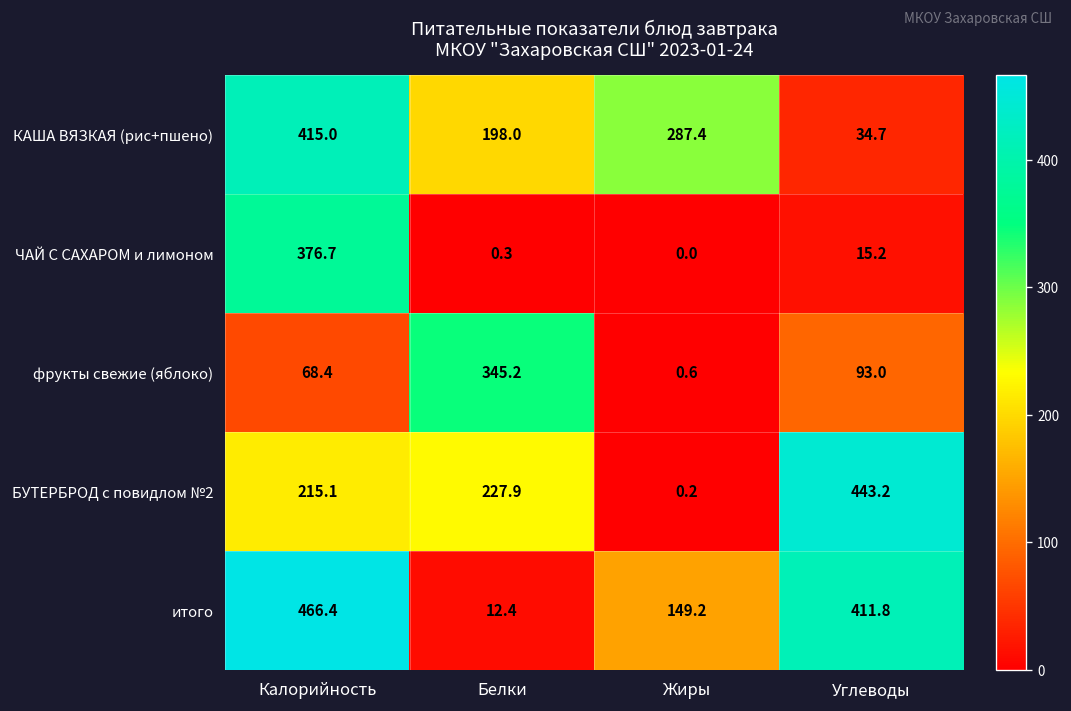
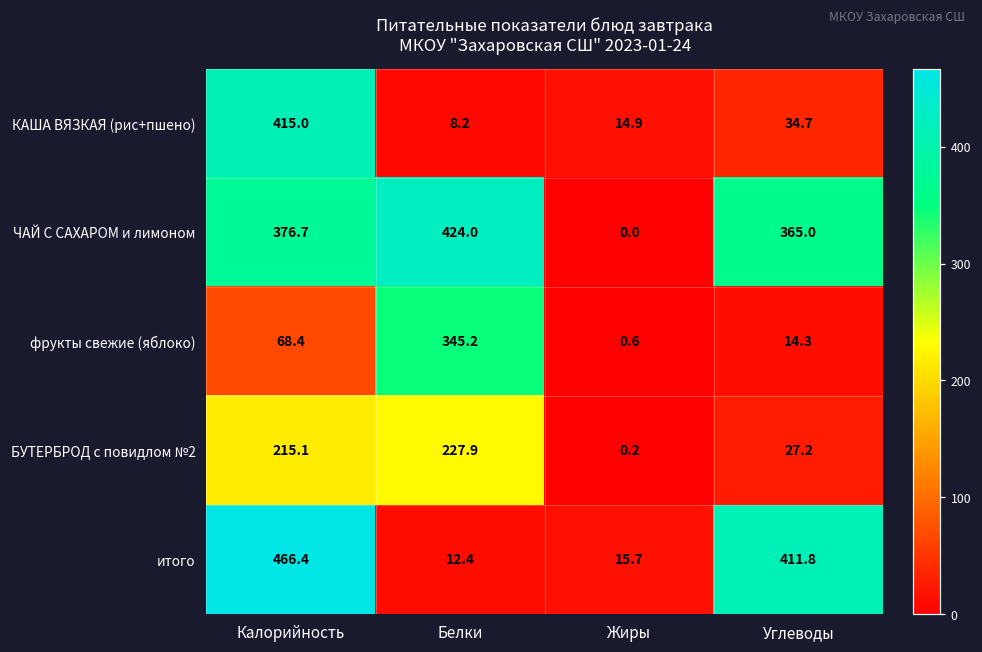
  {
    "КАША ВЯЗКАЯ (рис+пшено)": {
      "Калорийность": 415.0,
-     "Белки": 198.0,
-     "Жиры": 287.4,
+     "Белки": 8.2,
+     "Жиры": 14.9,
      "Углеводы": 34.7
    },
    "ЧАЙ С САХАРОМ и лимоном": {
      "Калорийность": 376.7,
-     "Белки": 0.3,
+     "Белки": 424.0,
      "Жиры": 0.0,
-     "Углеводы": 15.2
+     "Углеводы": 365.0
    },
    "фрукты свежие (яблоко)": {
      "Калорийность": 68.4,
      "Белки": 345.2,
      "Жиры": 0.6,
-     "Углеводы": 93.0
+     "Углеводы": 14.3
    },
    "БУТЕРБРОД с повидлом №2": {
      "Калорийность": 215.1,
      "Белки": 227.9,
      "Жиры": 0.2,
-     "Углеводы": 443.2
+     "Углеводы": 27.2
    },
    "итого": {
      "Калорийность": 466.4,
      "Белки": 12.4,
-     "Жиры": 149.2,
+     "Жиры": 15.7,
      "Углеводы": 411.8
    }
  }
